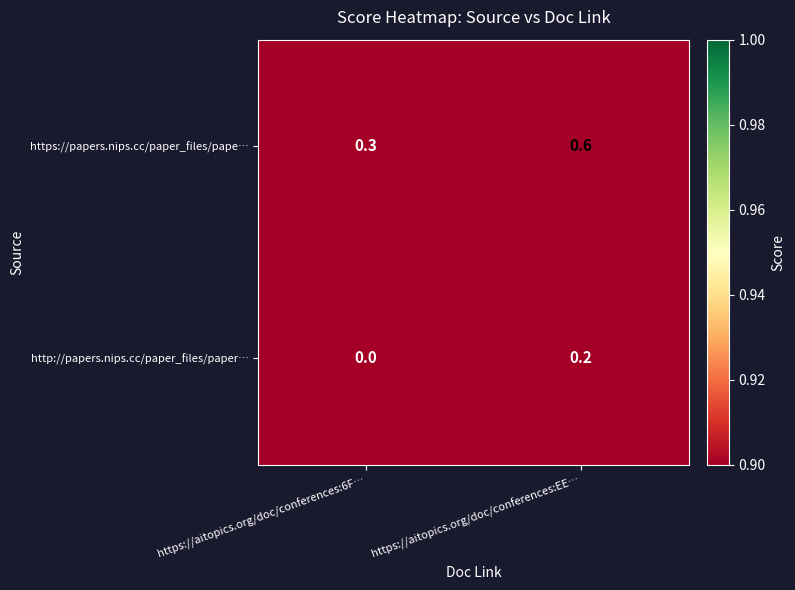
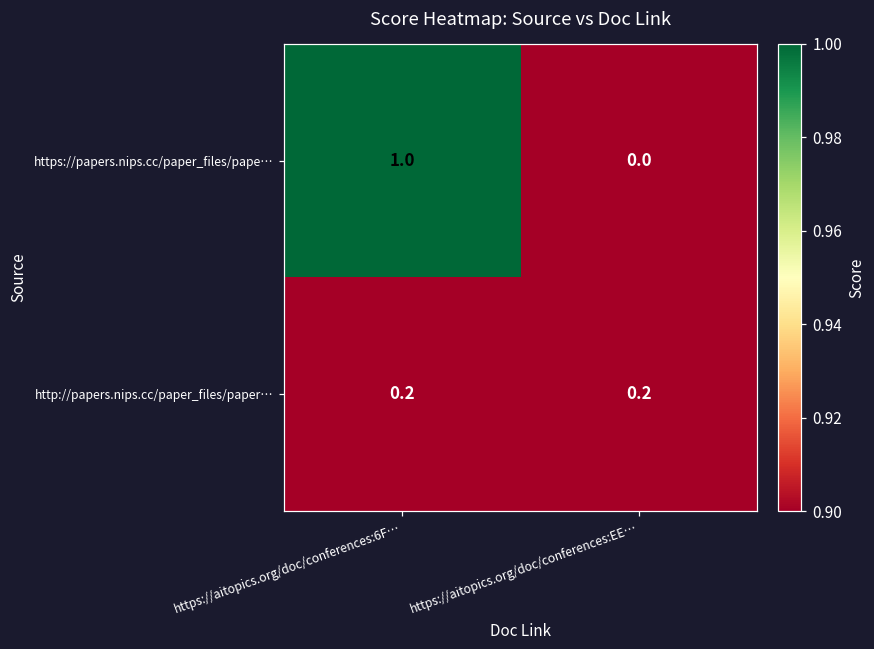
  {
    "https://papers.nips.cc/paper_files/pape…": {
-     "https://aitopics.org/doc/conferences:6F…": 0.3,
-     "https://aitopics.org/doc/conferences:EE…": 0.6
+     "https://aitopics.org/doc/conferences:6F…": 1.0,
+     "https://aitopics.org/doc/conferences:EE…": 0.0
    },
    "http://papers.nips.cc/paper_files/paper…": {
-     "https://aitopics.org/doc/conferences:6F…": 0.0,
+     "https://aitopics.org/doc/conferences:6F…": 0.2,
      "https://aitopics.org/doc/conferences:EE…": 0.2
    }
  }
